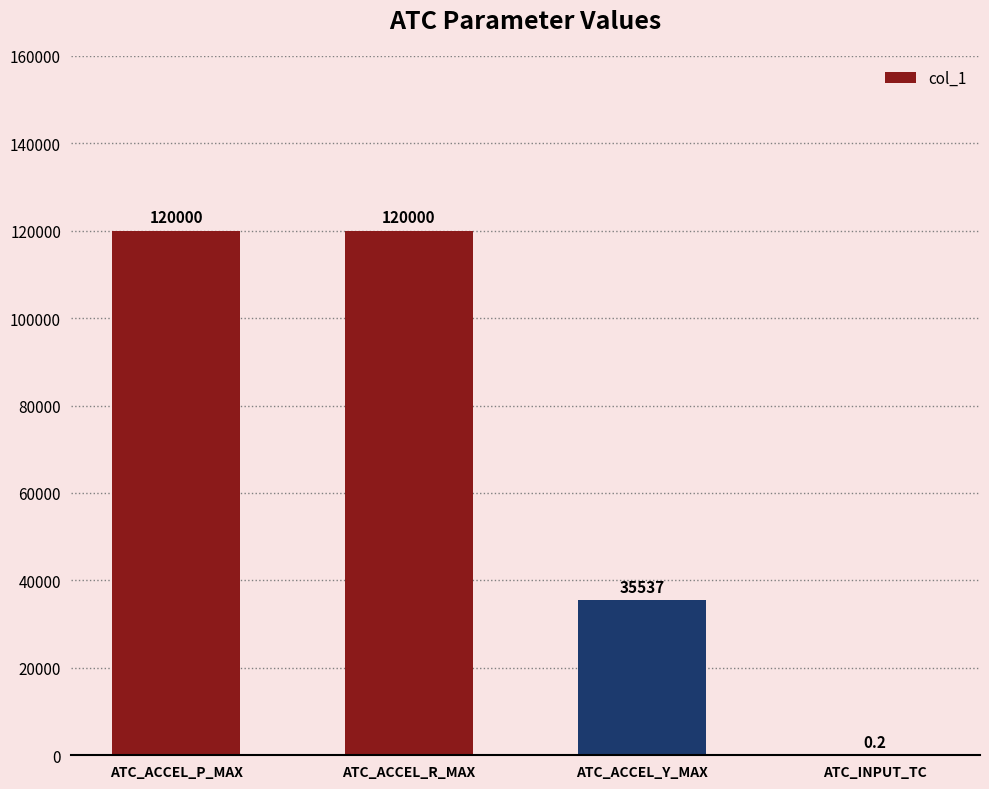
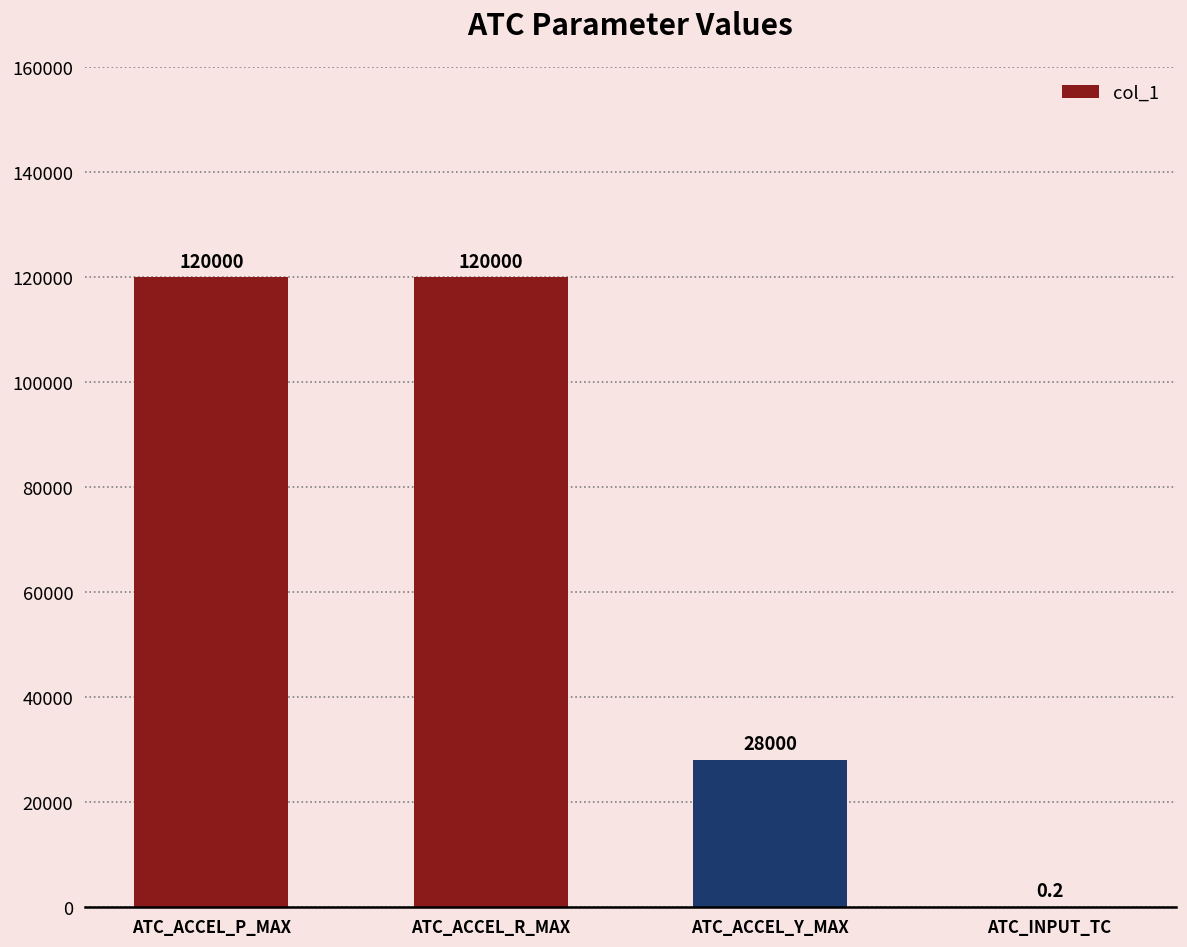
  {
    "ATC_ACCEL_P_MAX": 120000,
    "ATC_ACCEL_R_MAX": 120000,
-   "ATC_ACCEL_Y_MAX": 35537,
+   "ATC_ACCEL_Y_MAX": 28000,
    "ATC_INPUT_TC": 0.2
  }
